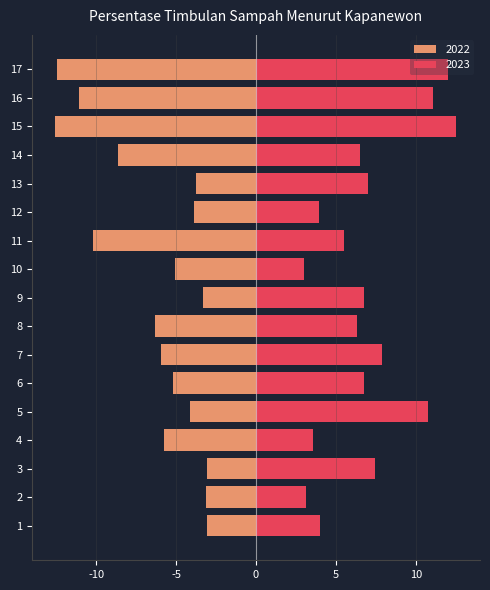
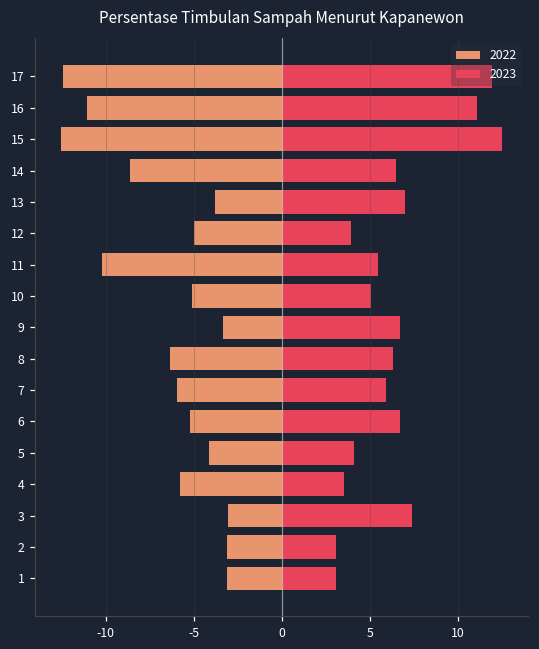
  {
    "2022": {
      "17": -12.5,
      "16": -11.1,
      "15": -12.6,
      "14": -8.6,
      "13": -3.8,
-     "12": -3.9,
+     "12": -5.0,
      "11": -10.2,
      "10": -5.1,
      "9": -3.3,
      "8": -6.3,
      "7": -5.9,
      "6": -5.2,
      "5": -4.1,
      "4": -5.8,
      "3": -3.1,
      "2": -3.1,
      "1": -3.1
    },
    "2023": {
      "16": 11.1,
      "15": 12.5,
      "14": 6.5,
      "13": 7.0,
      "12": 3.9,
      "11": 5.5,
-     "10": 3.0,
+     "10": 5.1,
      "9": 6.7,
      "8": 6.3,
-     "7": 7.9,
+     "7": 5.9,
      "6": 6.8,
-     "5": 10.8,
+     "5": 4.1,
      "4": 3.5,
      "3": 7.4,
      "2": 3.1,
-     "1": 4.0
+     "1": 3.1
    }
  }
